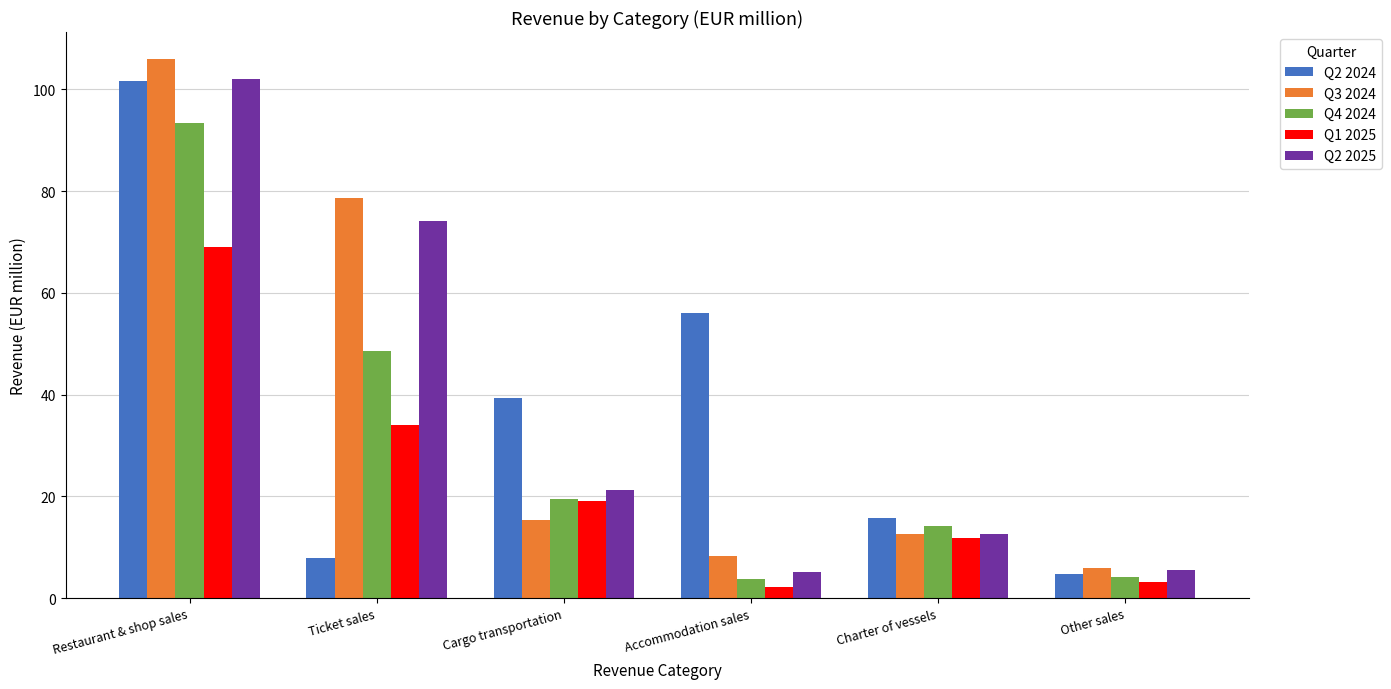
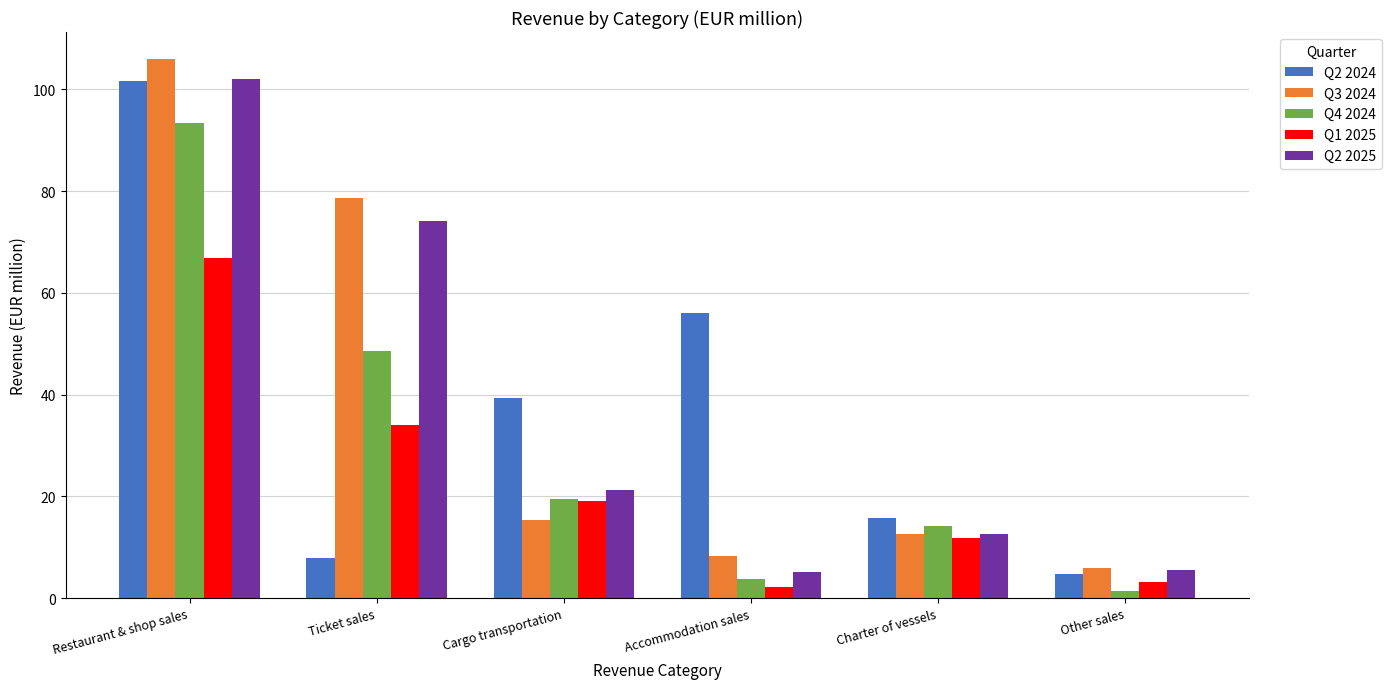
  {
    "Q2 2024": {
      "Restaurant & shop sales": 102,
      "Ticket sales": 8,
      "Cargo transportation": 39,
      "Accommodation sales": 56,
      "Charter of vessels": 16,
      "Other sales": 5
    },
    "Q3 2024": {
      "Restaurant & shop sales": 106,
      "Ticket sales": 79,
      "Cargo transportation": 15,
      "Accommodation sales": 8,
      "Charter of vessels": 13,
      "Other sales": 6
    },
    "Q4 2024": {
      "Restaurant & shop sales": 93,
      "Ticket sales": 49,
      "Cargo transportation": 19,
      "Accommodation sales": 4,
      "Charter of vessels": 14,
-     "Other sales": 4
+     "Other sales": 1
    },
    "Q1 2025": {
-     "Restaurant & shop sales": 69,
+     "Restaurant & shop sales": 67,
      "Ticket sales": 34,
      "Cargo transportation": 19,
      "Accommodation sales": 2,
      "Charter of vessels": 12,
      "Other sales": 3
    },
    "Q2 2025": {
      "Restaurant & shop sales": 102,
      "Ticket sales": 74,
      "Cargo transportation": 21,
      "Accommodation sales": 5,
      "Charter of vessels": 13,
      "Other sales": 5
    }
  }
